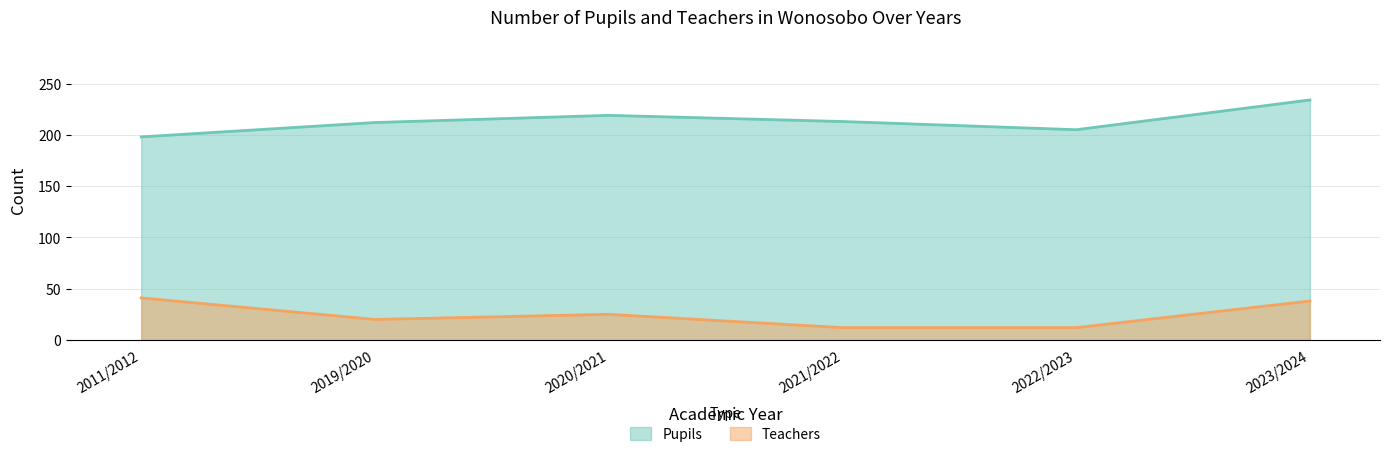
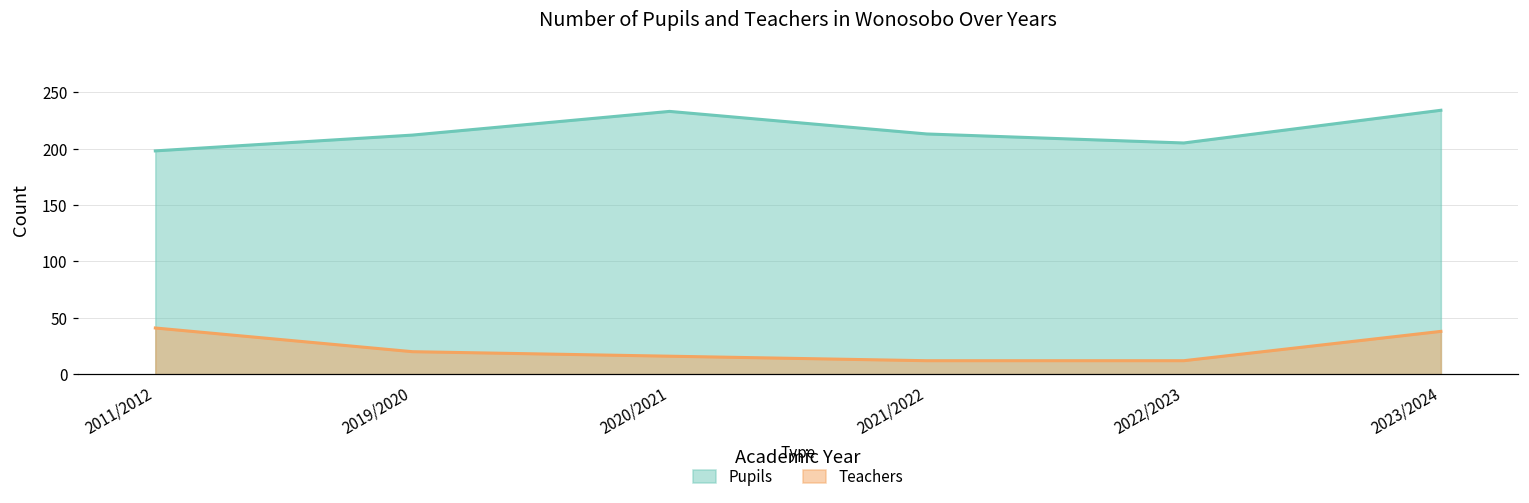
  {
    "Pupils": {
      "2011/2012": 198,
      "2019/2020": 212,
-     "2020/2021": 219,
+     "2020/2021": 233,
      "2021/2022": 213,
      "2022/2023": 205,
      "2023/2024": 234
    },
    "Teachers": {
      "2011/2012": 41,
      "2019/2020": 20,
-     "2020/2021": 25,
+     "2020/2021": 16,
      "2021/2022": 12,
      "2022/2023": 12,
      "2023/2024": 38
    }
  }
